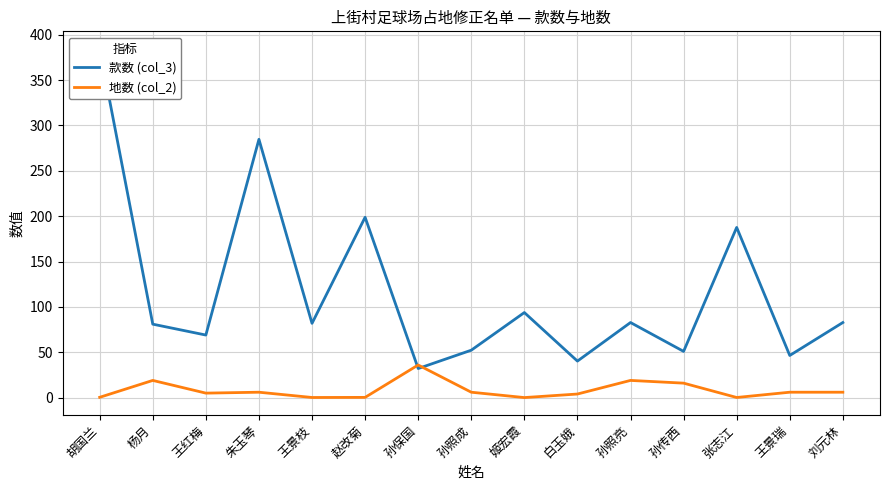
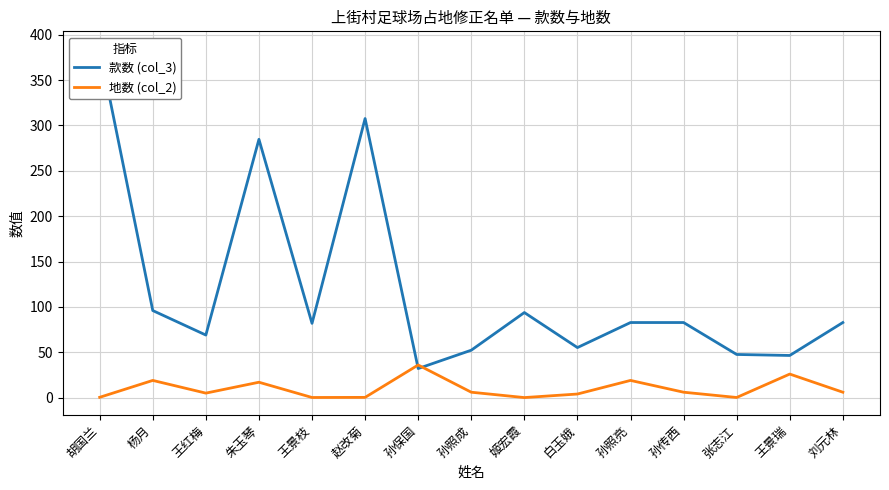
  {
    "款数 (col_3)": {
-     "杨月": 80,
+     "杨月": 100,
      "王红梅": 70,
      "朱玉琴": 280,
      "王景枝": 80,
-     "赵改菊": 200,
+     "赵改菊": 310,
      "孙保国": 30,
      "孙照成": 50,
      "姬宏霞": 90,
-     "白玉娥": 40,
+     "白玉娥": 60,
      "孙照亮": 80,
-     "孙传西": 50,
-     "张志江": 190,
+     "孙传西": 80,
+     "张志江": 50,
      "王景瑞": 50,
      "刘元林": 80
    },
    "地数 (col_2)": {
      "胡国兰": 0,
      "杨月": 20,
      "王红梅": 10,
-     "朱玉琴": 10,
+     "朱玉琴": 20,
      "王景枝": 0,
      "赵改菊": 0,
      "孙保国": 40,
      "孙照成": 10,
      "姬宏霞": 0,
      "白玉娥": 0,
      "孙照亮": 20,
-     "孙传西": 20,
+     "孙传西": 10,
      "张志江": 0,
-     "王景瑞": 10,
+     "王景瑞": 30,
      "刘元林": 10
    }
  }
